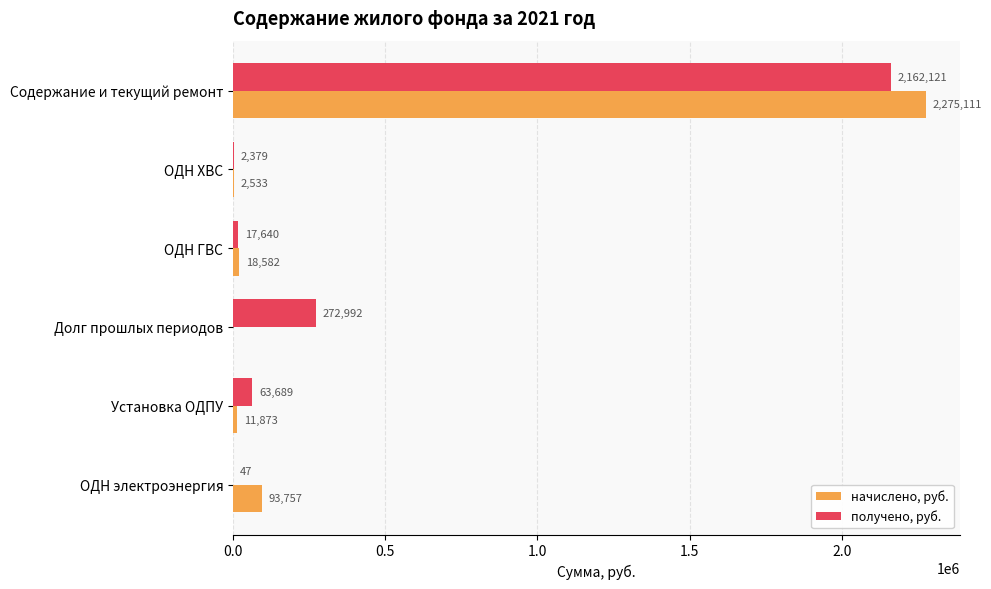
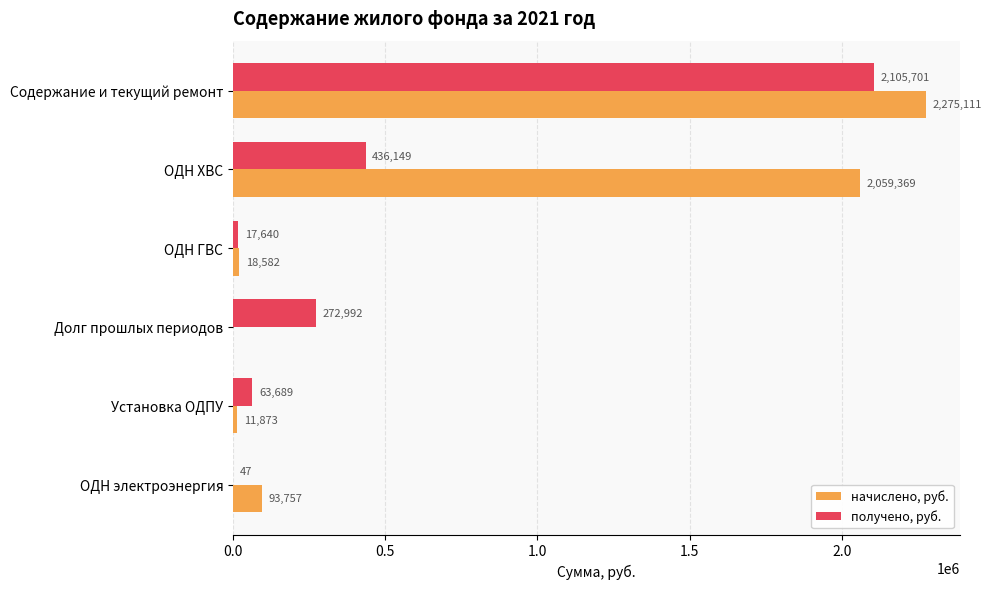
  {
    "начислено, руб.": {
      "Содержание и текущий ремонт": "2,275,111",
-     "ОДН ХВС": "2,533",
+     "ОДН ХВС": "2,059,369",
      "ОДН ГВС": "18,582",
      "Установка ОДПУ": "11,873",
      "ОДН электроэнергия": "93,757"
    },
    "получено, руб.": {
-     "Содержание и текущий ремонт": "2,162,121",
-     "ОДН ХВС": "2,379",
+     "Содержание и текущий ремонт": "2,105,701",
+     "ОДН ХВС": "436,149",
      "ОДН ГВС": "17,640",
      "Долг прошлых периодов": "272,992",
      "Установка ОДПУ": "63,689",
      "ОДН электроэнергия": "47"
    }
  }
